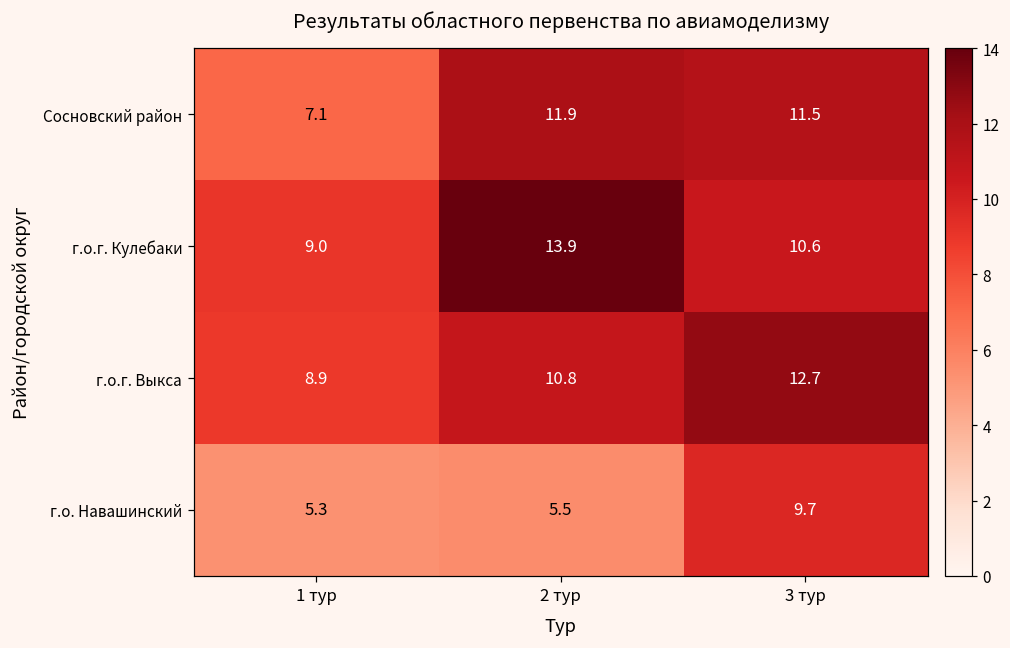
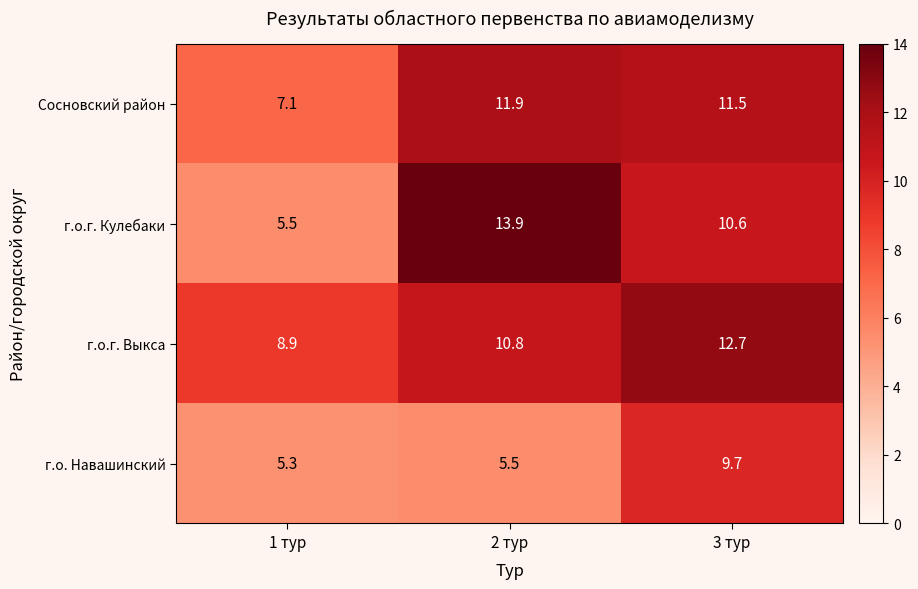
  {
    "Сосновский район": {
      "1 тур": 7.1,
      "2 тур": 11.9,
      "3 тур": 11.5
    },
    "г.о.г. Кулебаки": {
-     "1 тур": 9.0,
+     "1 тур": 5.5,
      "2 тур": 13.9,
      "3 тур": 10.6
    },
    "г.о.г. Выкса": {
      "1 тур": 8.9,
      "2 тур": 10.8,
      "3 тур": 12.7
    },
    "г.о. Навашинский": {
      "1 тур": 5.3,
      "2 тур": 5.5,
      "3 тур": 9.7
    }
  }
